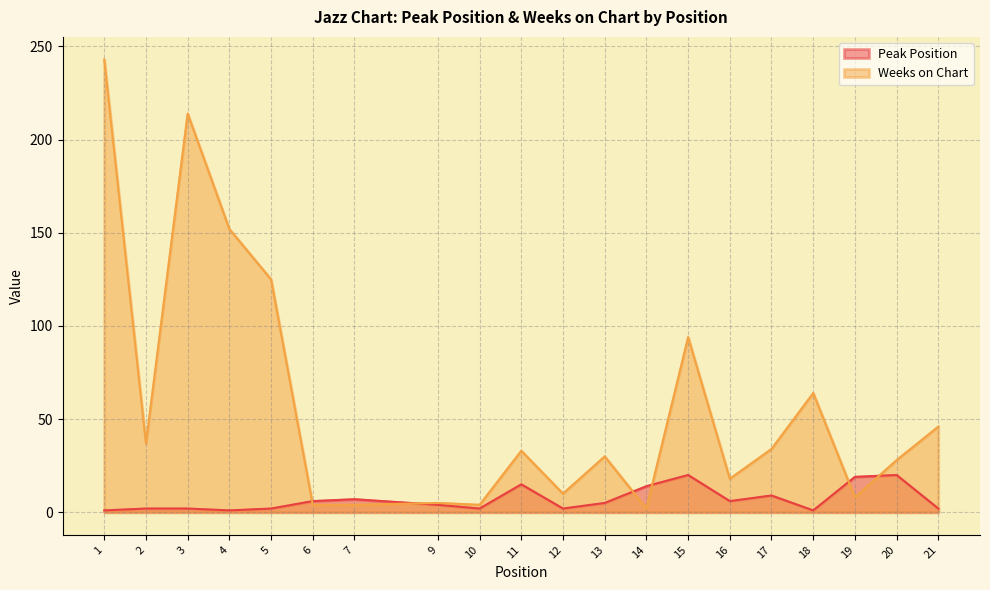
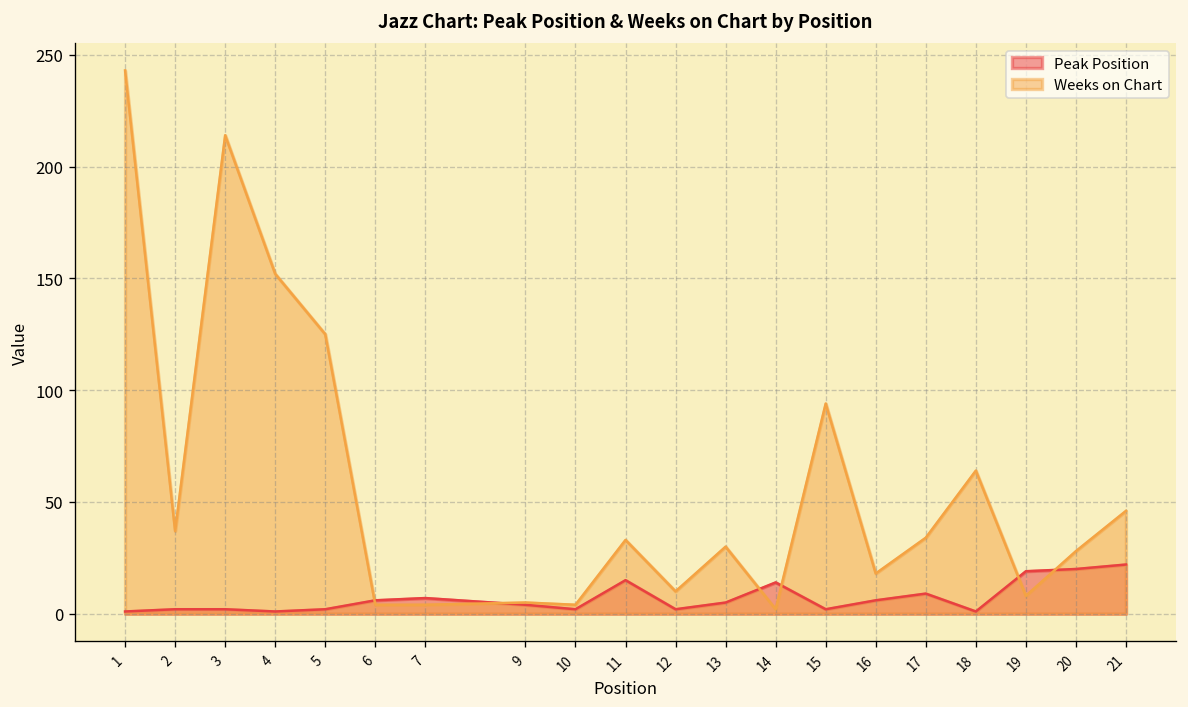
  {
    "Peak Position": {
      "1": 1,
      "2": 2,
      "3": 2,
      "4": 1,
      "5": 2,
      "6": 6,
      "7": 7,
      "10": 2,
      "11": 15,
      "12": 2,
      "13": 5,
      "14": 14,
-     "15": 20,
+     "15": 2,
      "16": 6,
      "17": 9,
      "18": 1,
      "19": 19,
      "20": 20,
-     "21": 2
+     "21": 22
    },
    "Weeks on Chart": {
      "1": 243,
      "2": 37,
      "3": 214,
      "4": 152,
      "5": 125,
      "6": 4,
      "7": 4,
      "10": 4,
      "11": 33,
      "12": 10,
      "13": 30,
      "14": 2,
      "15": 94,
      "16": 18,
      "17": 34,
      "18": 64,
      "19": 8,
      "20": 28,
      "21": 46
    }
  }
